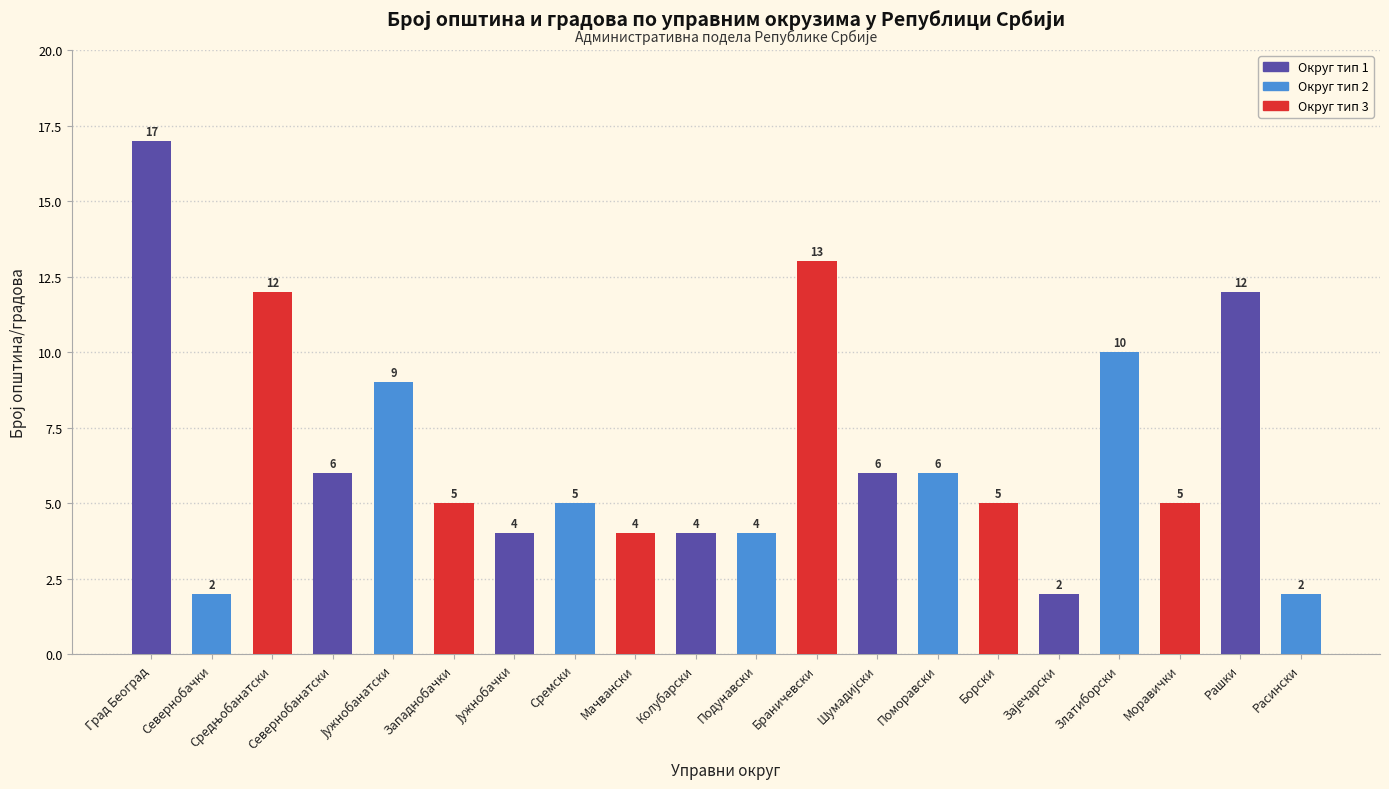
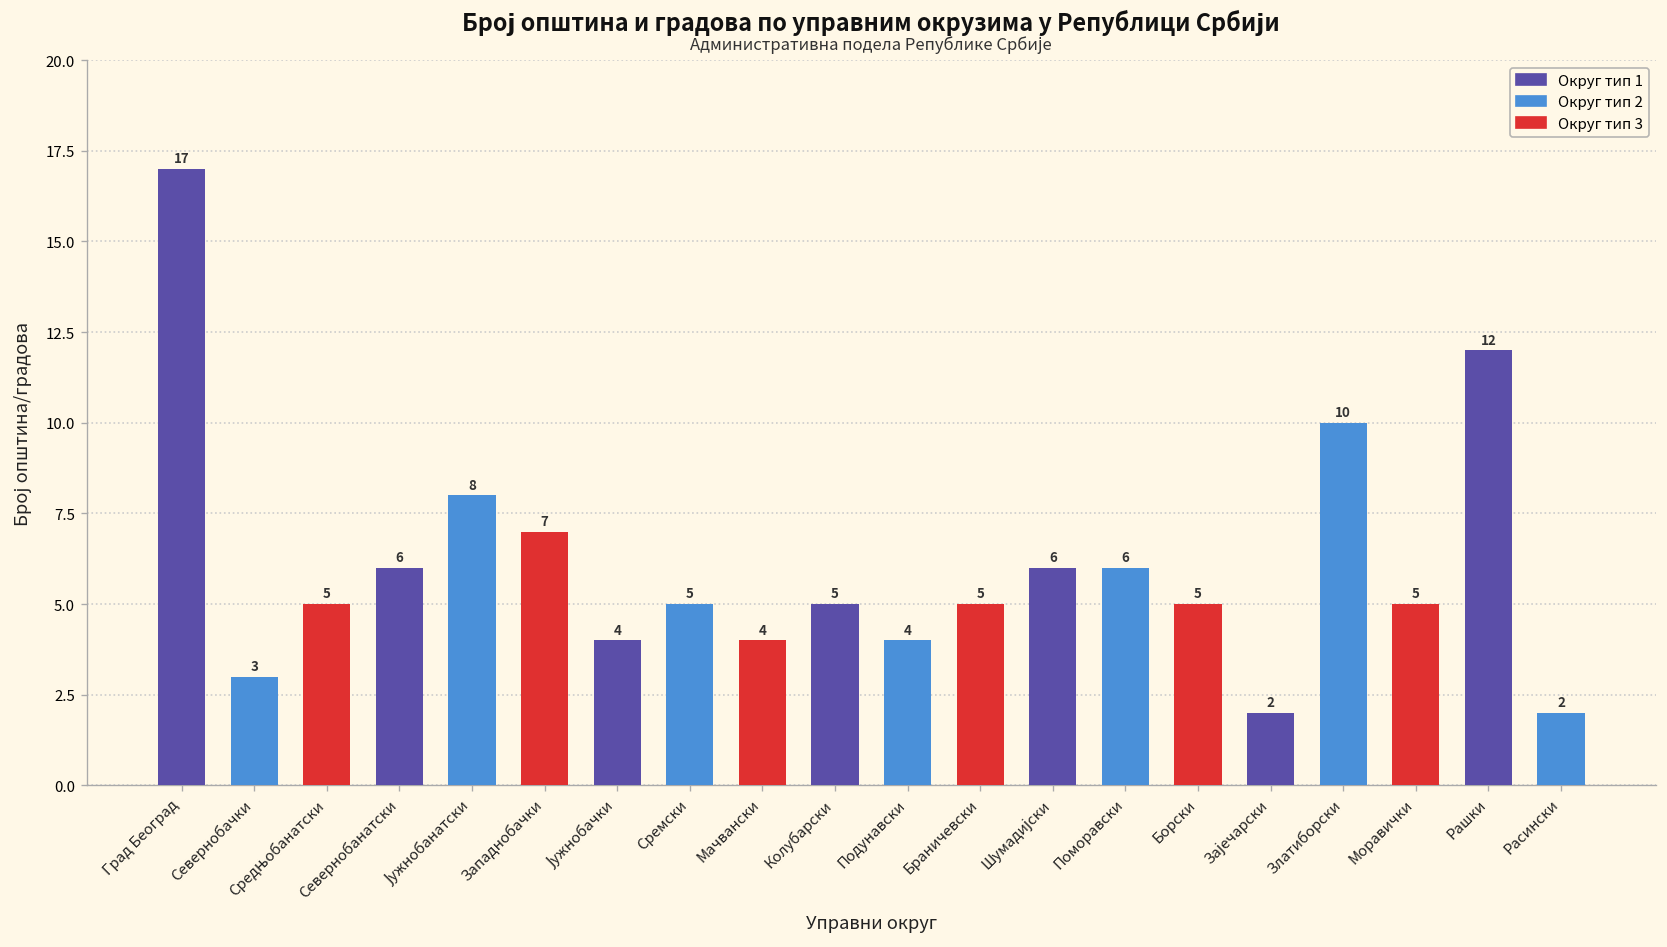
  {
    "Град Београд": 17,
-   "Севернобачки": 2,
-   "Средњобанатски": 12,
+   "Севернобачки": 3,
+   "Средњобанатски": 5,
    "Севернобанатски": 6,
-   "Јужнобанатски": 9,
-   "Западнобачки": 5,
+   "Јужнобанатски": 8,
+   "Западнобачки": 7,
    "Јужнобачки": 4,
    "Сремски": 5,
    "Мачвански": 4,
-   "Колубарски": 4,
+   "Колубарски": 5,
    "Подунавски": 4,
-   "Браничевски": 13,
+   "Браничевски": 5,
    "Шумадијски": 6,
    "Поморавски": 6,
    "Борски": 5,
    "Зајечарски": 2,
    "Златиборски": 10,
    "Моравички": 5,
    "Рашки": 12,
    "Расински": 2
  }
